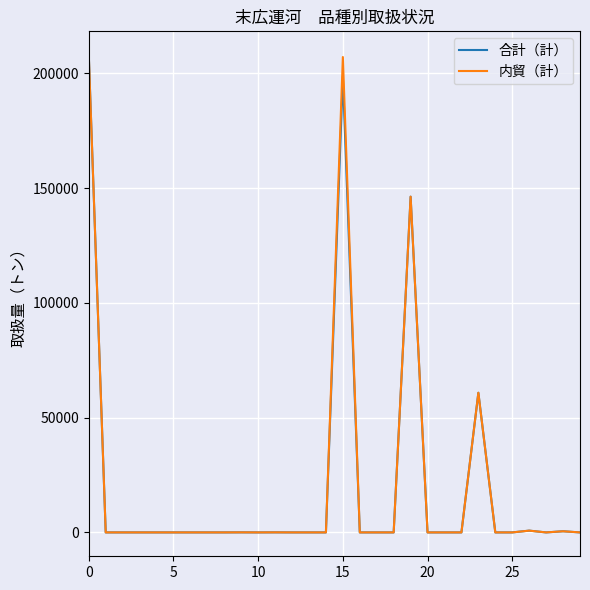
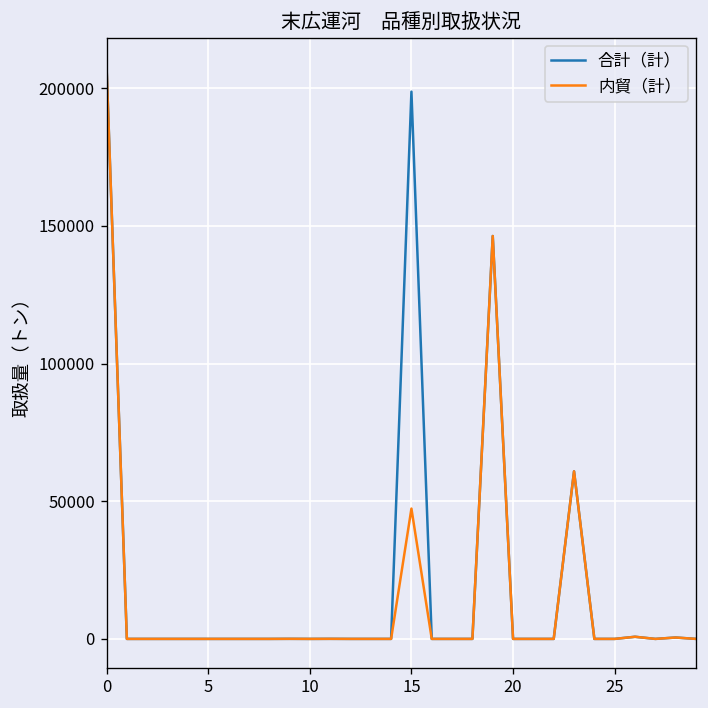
  {
    "合計（計）": {
      "15": 199000
    },
    "内貿（計）": {
-     "15": 207000
+     "15": 47000
    }
  }
